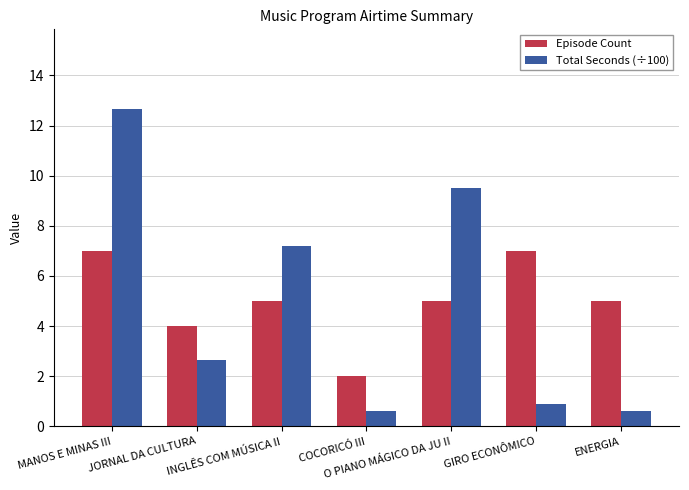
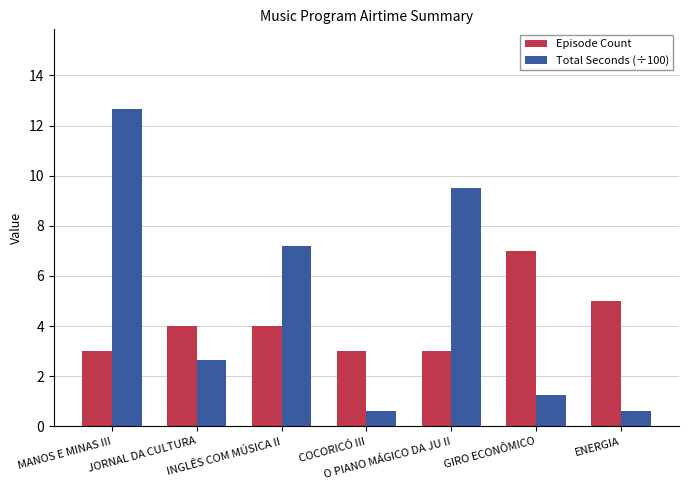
  {
    "Episode Count": {
-     "MANOS E MINAS III": 7,
+     "MANOS E MINAS III": 3,
      "JORNAL DA CULTURA": 4,
-     "INGLÊS COM MÚSICA II": 5,
-     "COCORICÓ III": 2,
-     "O PIANO MÁGICO DA JU II": 5,
+     "INGLÊS COM MÚSICA II": 4,
+     "COCORICÓ III": 3,
+     "O PIANO MÁGICO DA JU II": 3,
      "GIRO ECONÔMICO": 7,
      "ENERGIA": 5
    },
    "Total Seconds (÷100)": {
      "MANOS E MINAS III": 12.7,
      "JORNAL DA CULTURA": 2.6,
      "INGLÊS COM MÚSICA II": 7.2,
      "COCORICÓ III": 0.6,
      "O PIANO MÁGICO DA JU II": 9.5,
-     "GIRO ECONÔMICO": 0.9,
+     "GIRO ECONÔMICO": 1.3,
      "ENERGIA": 0.6
    }
  }
